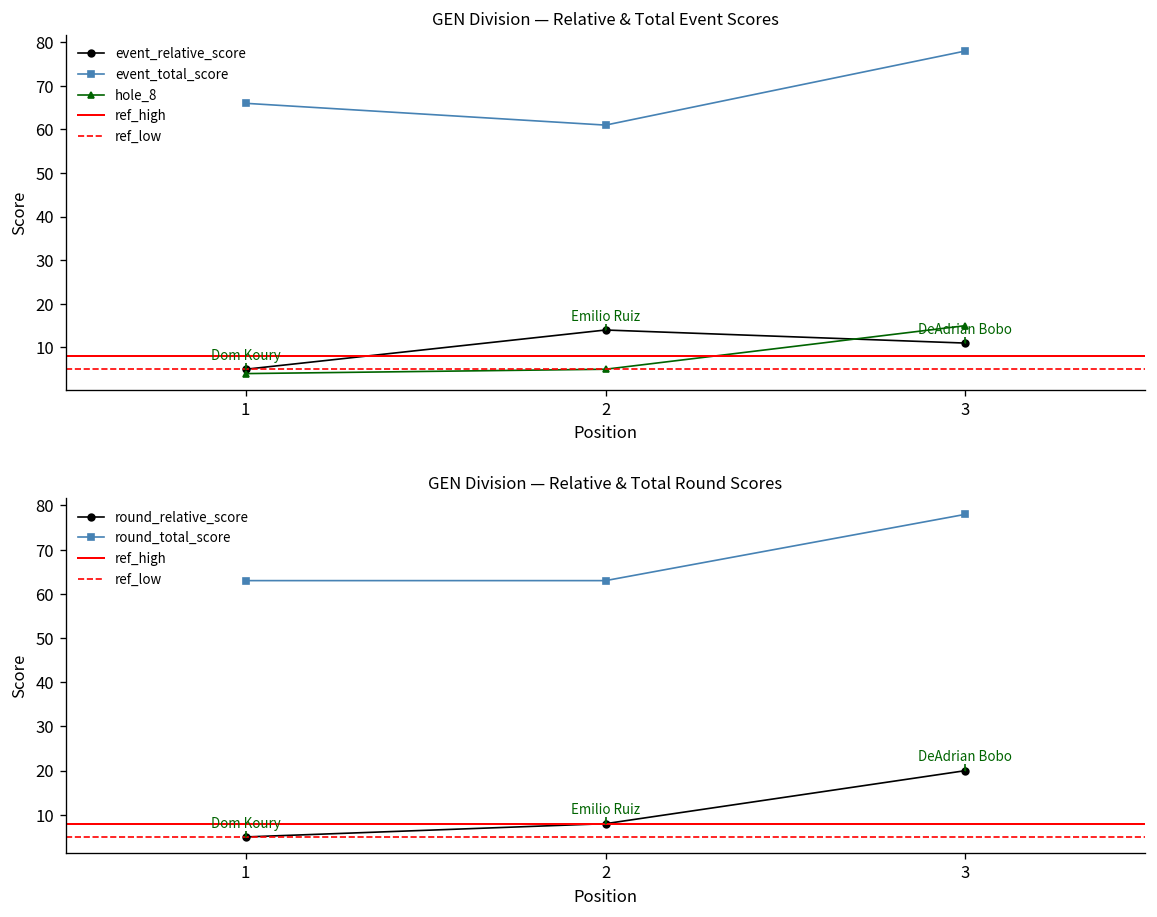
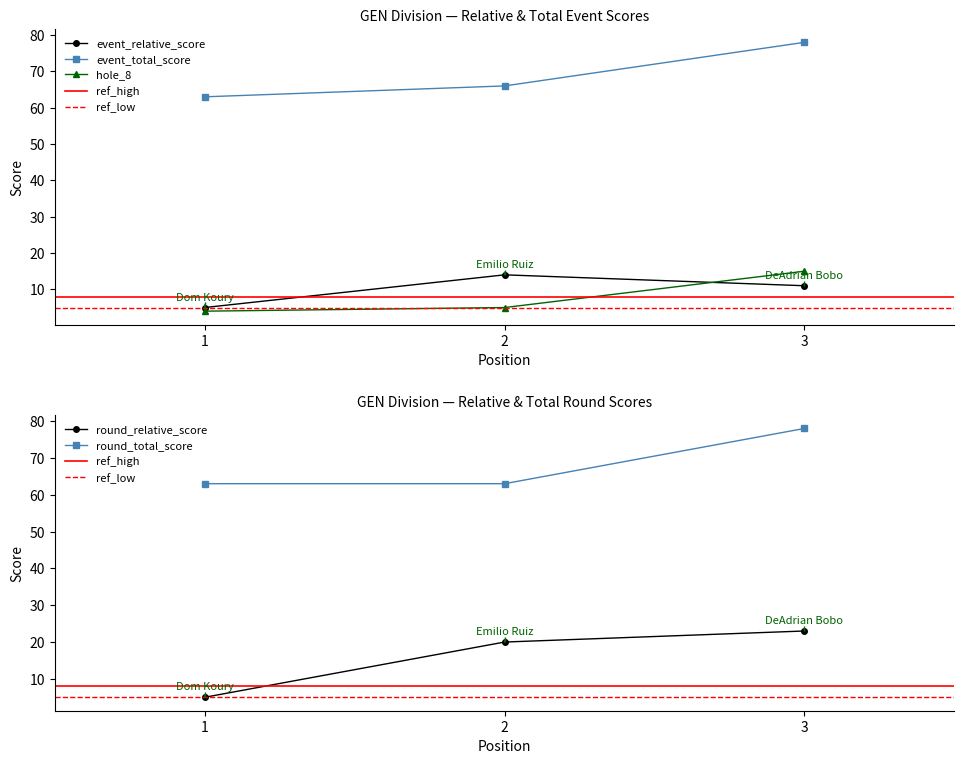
  {
    "GEN Division — Relative & Total Event Scores": {
      "event_relative_score": {
        "1": 5,
        "2": 14,
        "3": 11
      },
      "event_total_score": {
-       "1": 66,
-       "2": 61,
+       "1": 63,
+       "2": 66,
        "3": 78
      },
      "hole_8": {
        "1": 4,
        "2": 5,
        "3": 15
      }
    },
    "GEN Division — Relative & Total Round Scores": {
      "round_relative_score": {
        "1": 5,
-       "2": 8,
-       "3": 20
+       "2": 20,
+       "3": 23
      },
      "round_total_score": {
        "1": 63,
        "2": 63,
        "3": 78
      }
    }
  }
